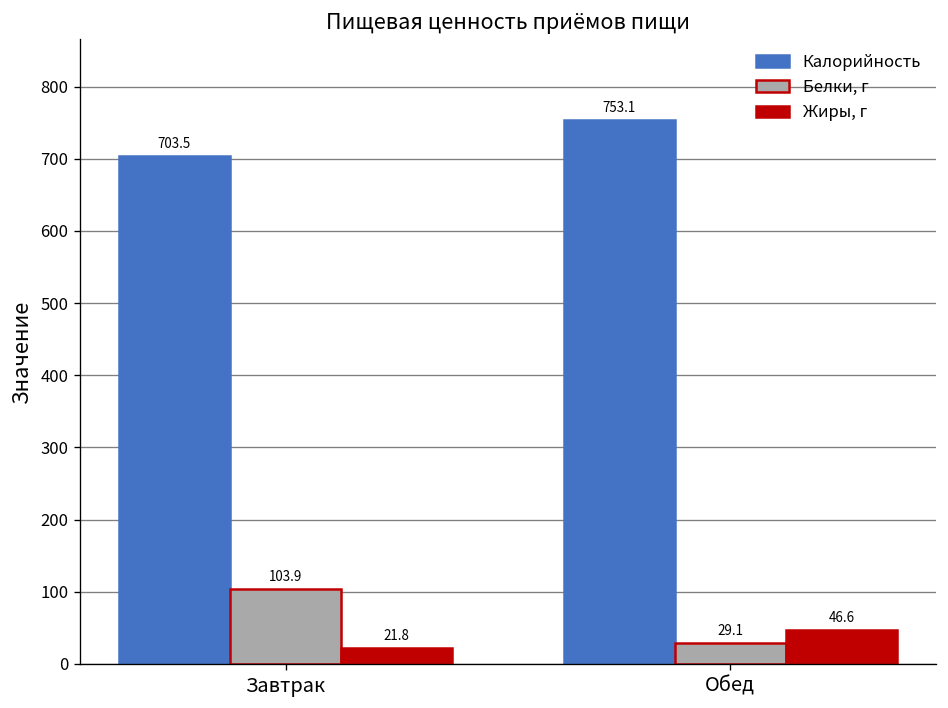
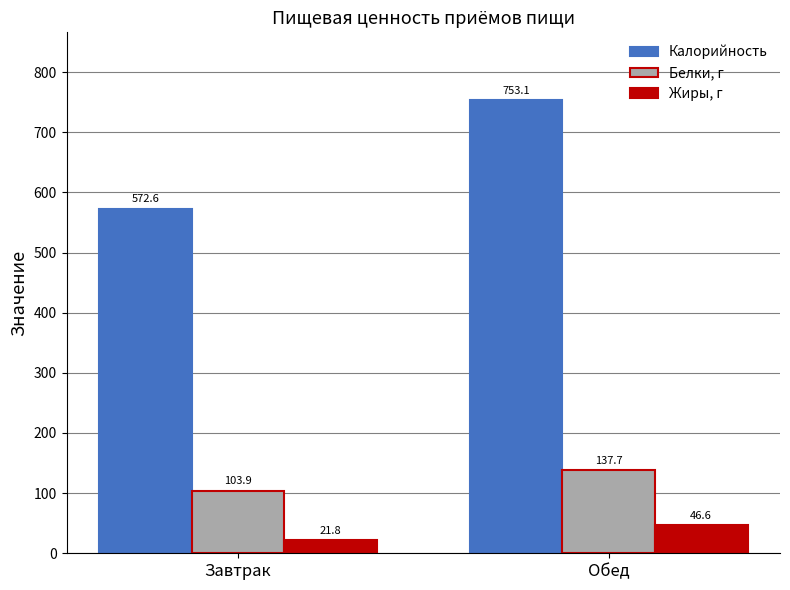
  {
    "Калорийность": {
-     "Завтрак": 703.5,
+     "Завтрак": 572.6,
      "Обед": 753.1
    },
    "Белки, г": {
      "Завтрак": 103.9,
-     "Обед": 29.1
+     "Обед": 137.7
    },
    "Жиры, г": {
      "Завтрак": 21.8,
      "Обед": 46.6
    }
  }
